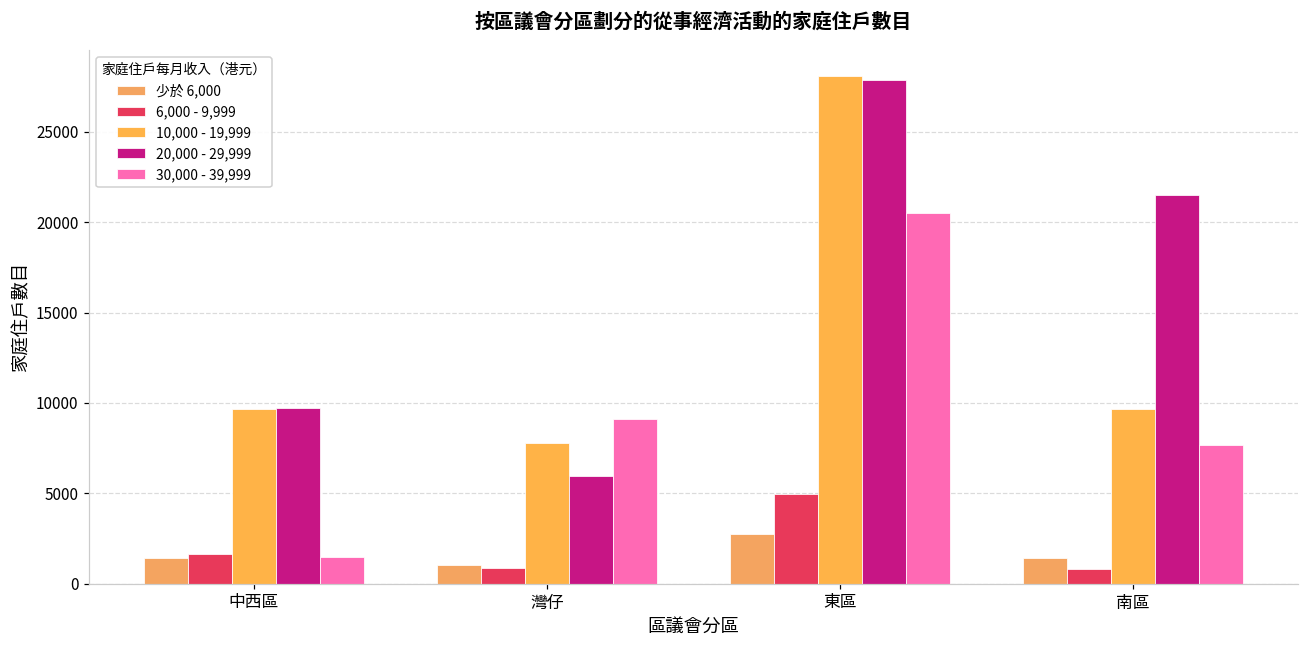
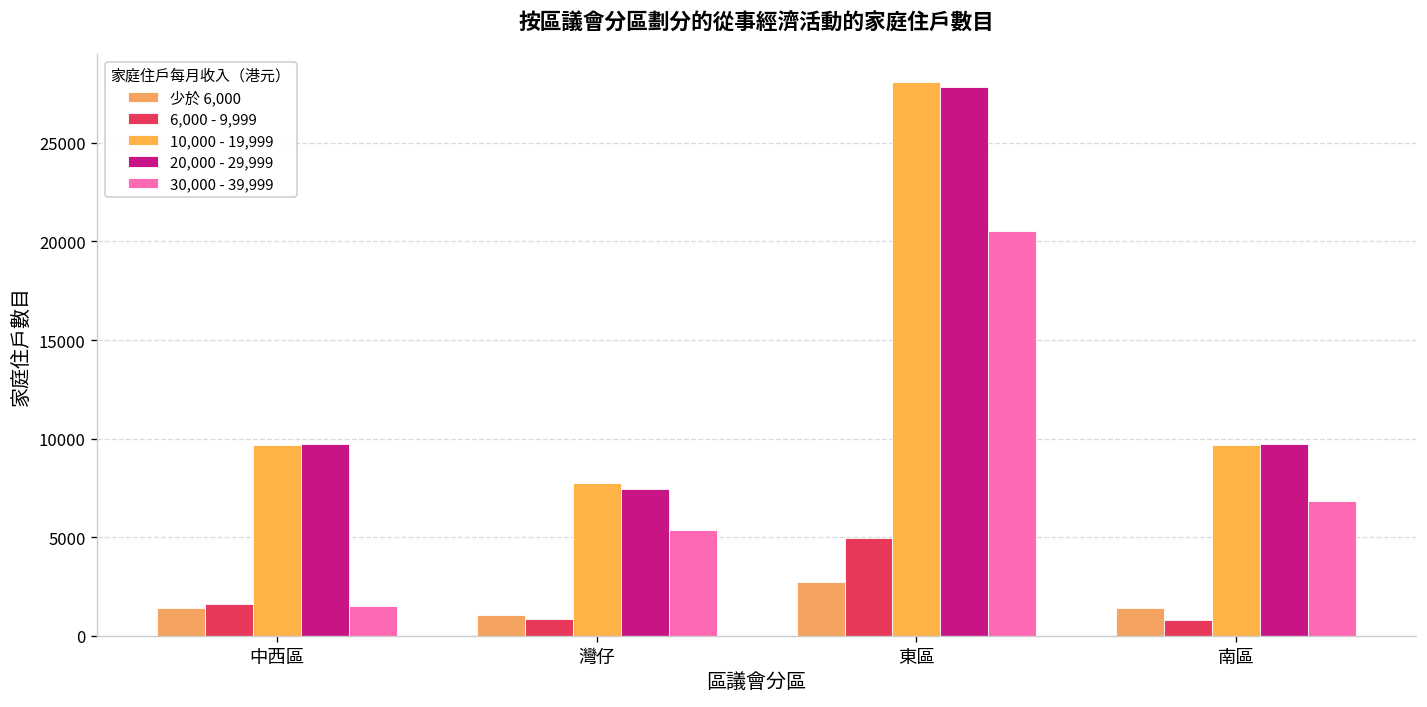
  {
    "6,000 - 9,999": {
      "中西區": 1600,
      "灣仔": 900,
      "東區": 5000,
      "南區": 800
    },
    "20,000 - 29,999": {
      "中西區": 9700,
-     "灣仔": 6000,
+     "灣仔": 7400,
      "東區": 27800,
-     "南區": 21500
+     "南區": 9700
    },
    "30,000 - 39,999": {
      "中西區": 1500,
-     "灣仔": 9100,
+     "灣仔": 5400,
      "東區": 20500,
-     "南區": 7700
+     "南區": 6900
    }
  }
